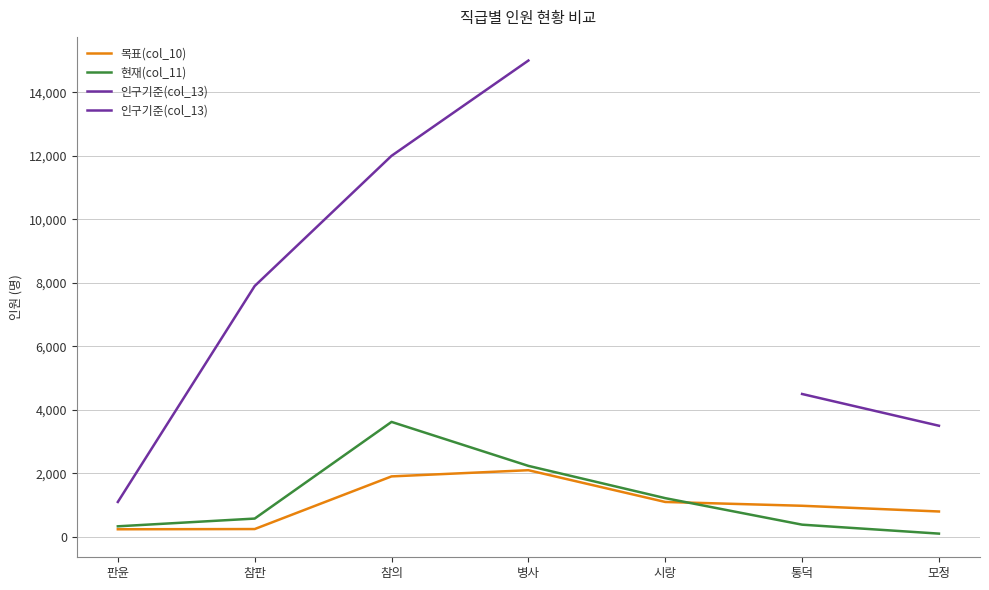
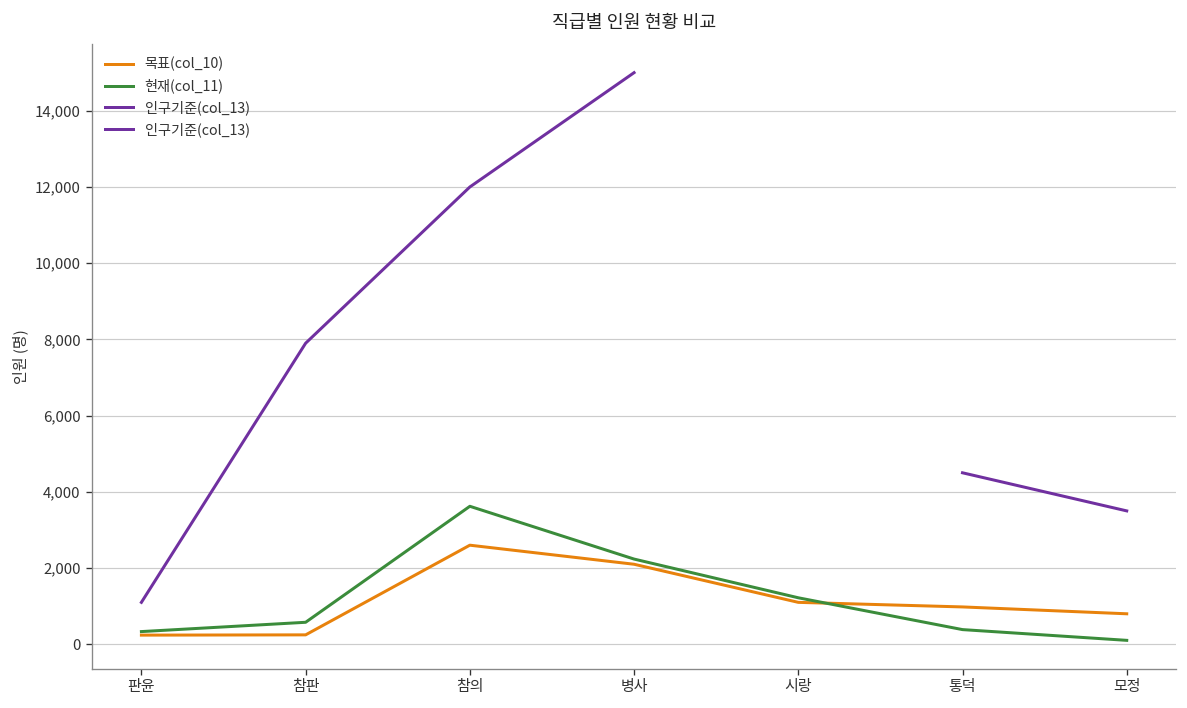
  {
    "목표(col_10)": {
      "판윤": "200",
      "참판": "200",
-     "참의": "1,900",
+     "참의": "2,600",
      "병사": "2,100",
      "시랑": "1,100",
      "통덕": "1,000",
      "모정": "800"
    },
    "현재(col_11)": {
      "판윤": "300",
      "참판": "600",
      "참의": "3,600",
      "병사": "2,200",
      "시랑": "1,200",
      "통덕": "400",
      "모정": "100"
    }
  }
